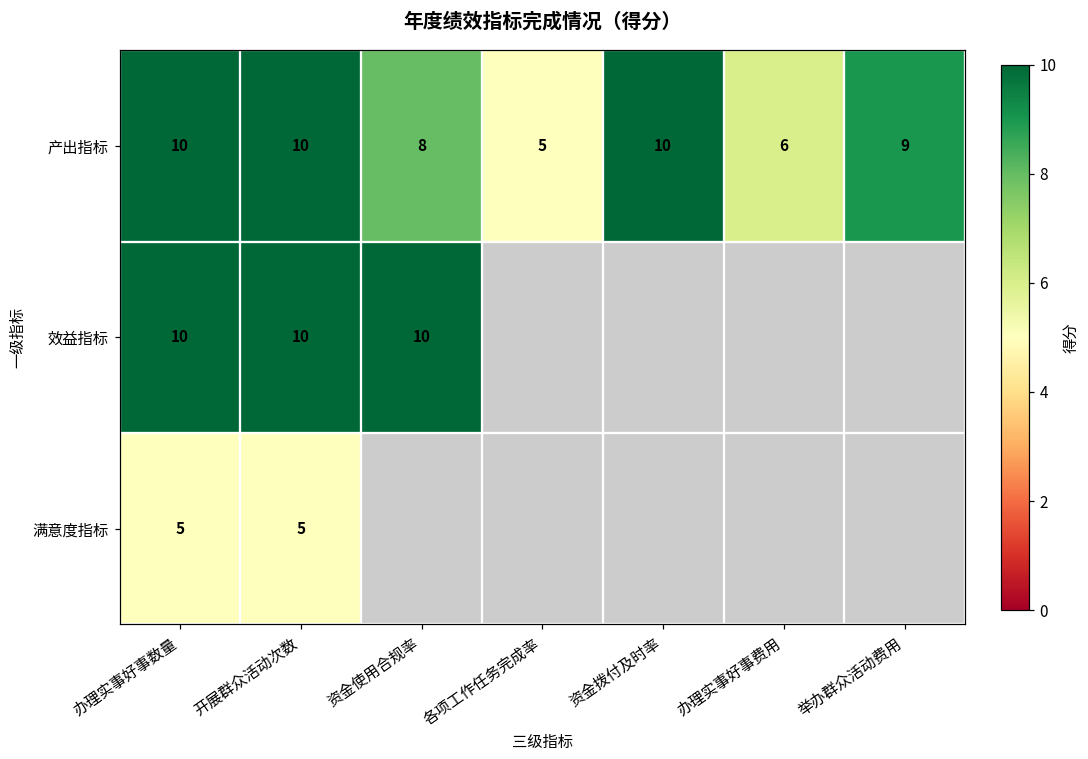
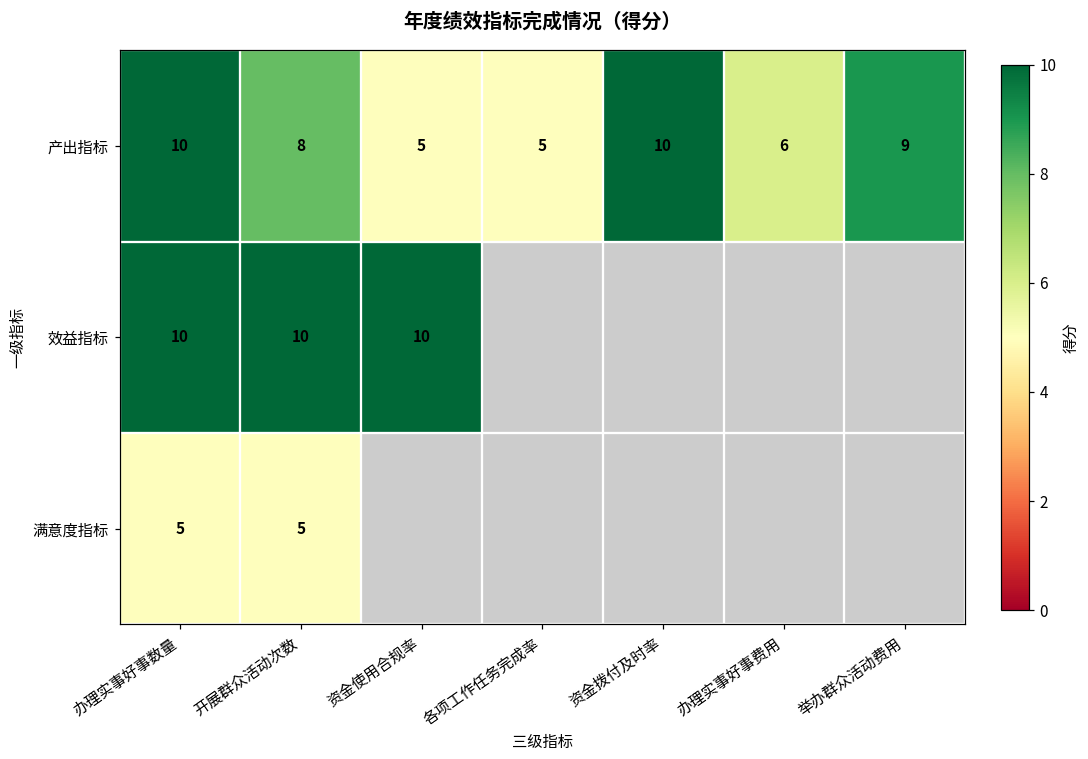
  {
    "产出指标": {
      "办理实事好事数量": 10,
-     "开展群众活动次数": 10,
-     "资金使用合规率": 8,
+     "开展群众活动次数": 8,
+     "资金使用合规率": 5,
      "各项工作任务完成率": 5,
      "资金拨付及时率": 10,
      "办理实事好事费用": 6,
      "举办群众活动费用": 9
    },
    "效益指标": {
      "办理实事好事数量": 10,
      "开展群众活动次数": 10,
      "资金使用合规率": 10
    },
    "满意度指标": {
      "办理实事好事数量": 5,
      "开展群众活动次数": 5
    }
  }
